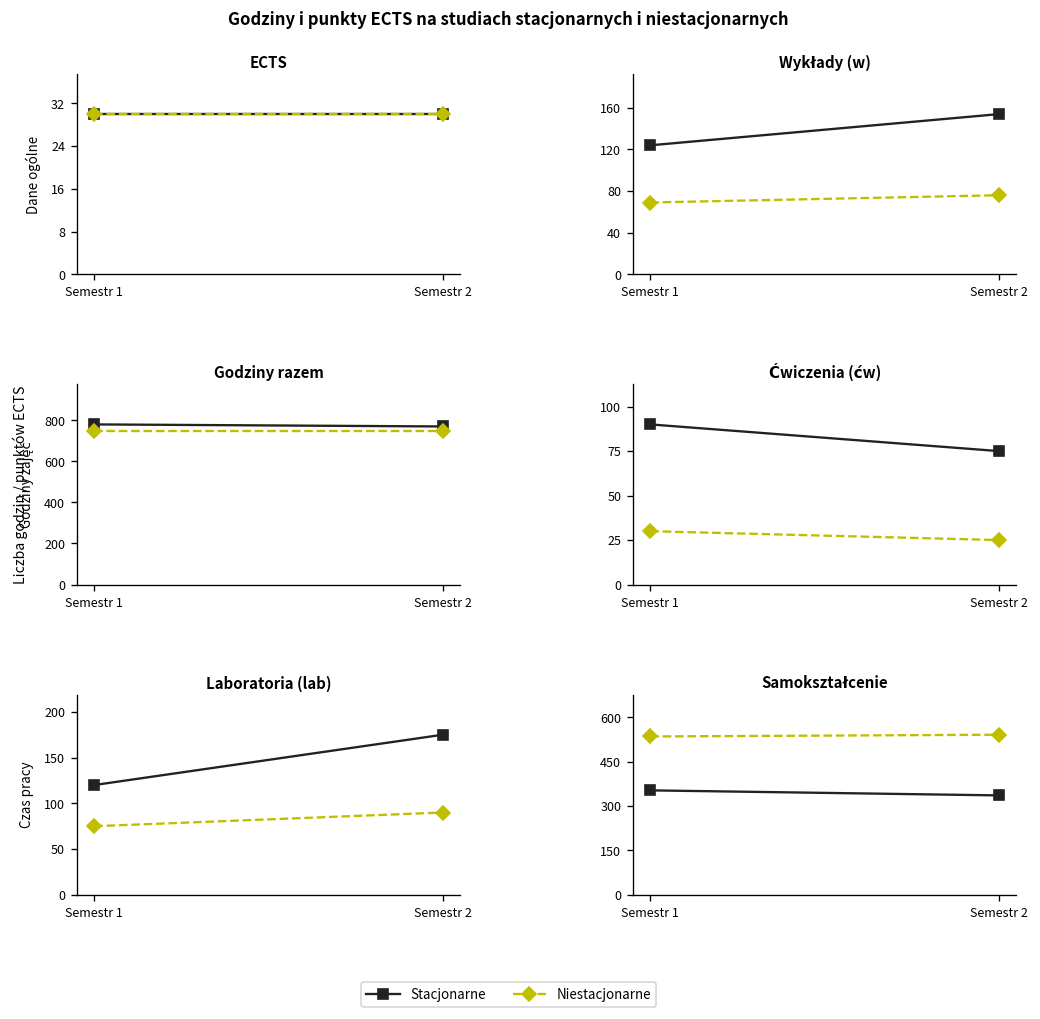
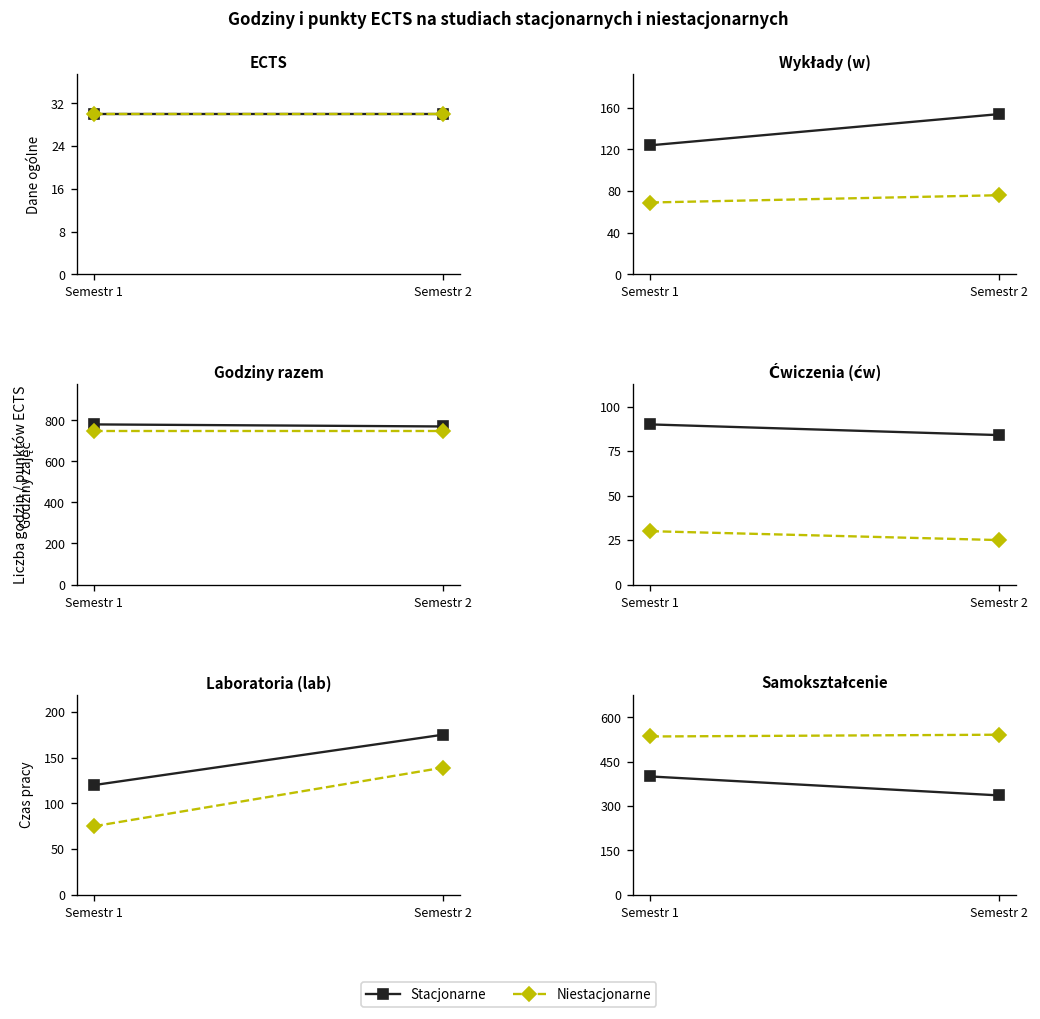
  {
    "ECTS": {
      "Semestr 1": 30,
      "Semestr 2": 30
    },
    "Wykłady (w)": {
      "Stacjonarne": {
        "Semestr 1": 120,
        "Semestr 2": 150
      },
      "Niestacjonarne": {
        "Semestr 1": 70,
        "Semestr 2": 80
      }
    },
    "Godziny razem": {
      "Stacjonarne": {
        "Semestr 1": 780,
        "Semestr 2": 770
      },
      "Niestacjonarne": {
        "Semestr 1": 750,
        "Semestr 2": 750
      }
    },
    "Ćwiczenia (ćw)": {
      "Stacjonarne": {
        "Semestr 1": 90,
-       "Semestr 2": 75
+       "Semestr 2": 84
      },
      "Niestacjonarne": {
        "Semestr 1": 30,
        "Semestr 2": 25
      }
    },
    "Laboratoria (lab)": {
      "Stacjonarne": {
        "Semestr 1": 120,
        "Semestr 2": 180
      },
      "Niestacjonarne": {
        "Semestr 1": 80,
-       "Semestr 2": 90
+       "Semestr 2": 140
      }
    },
    "Samokształcenie": {
      "Stacjonarne": {
-       "Semestr 1": 350,
+       "Semestr 1": 400,
        "Semestr 2": 340
      },
      "Niestacjonarne": {
        "Semestr 1": 540,
        "Semestr 2": 540
      }
    }
  }
